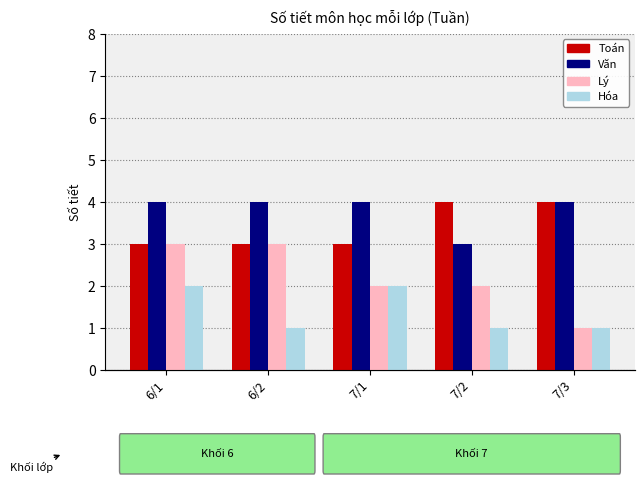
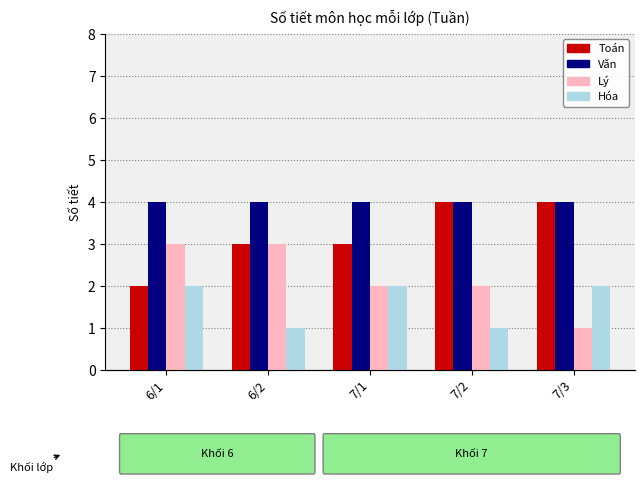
  {
    "Toán": {
-     "6/1": 3,
+     "6/1": 2,
      "6/2": 3,
      "7/1": 3,
      "7/2": 4,
      "7/3": 4
    },
    "Văn": {
      "6/1": 4,
      "6/2": 4,
      "7/1": 4,
-     "7/2": 3,
+     "7/2": 4,
      "7/3": 4
    },
    "Lý": {
      "6/1": 3,
      "6/2": 3,
      "7/1": 2,
      "7/2": 2,
      "7/3": 1
    },
    "Hóa": {
      "6/1": 2,
      "6/2": 1,
      "7/1": 2,
      "7/2": 1,
-     "7/3": 1
+     "7/3": 2
    }
  }
